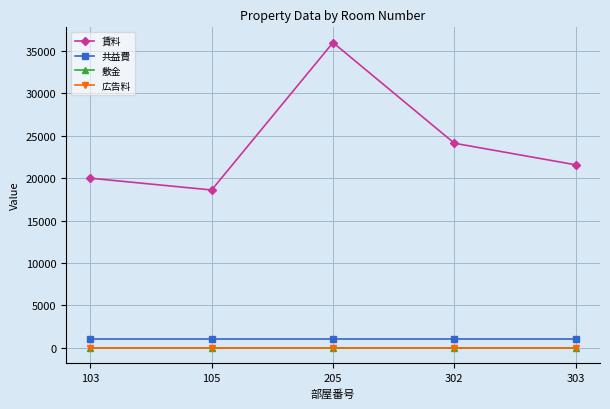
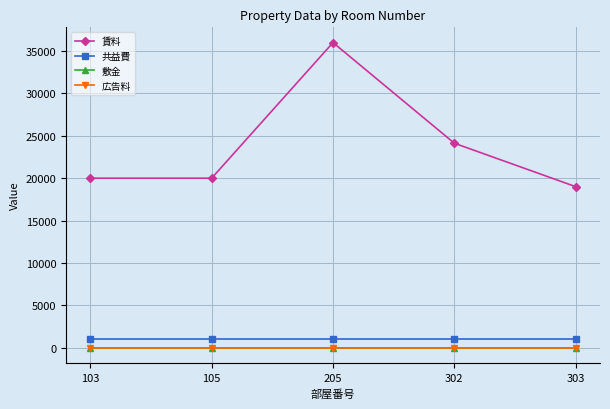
  {
    "賃料": {
      "103": 20000,
-     "105": 19000,
+     "105": 20000,
      "205": 36000,
      "302": 24000,
-     "303": 22000
+     "303": 19000
    },
    "共益費": {
      "103": 1000,
      "105": 1000,
      "205": 1000,
      "302": 1000,
      "303": 1000
    },
    "広告料": {
      "103": 0,
      "105": 0,
      "205": 0,
      "302": 0,
      "303": 0
    }
  }
